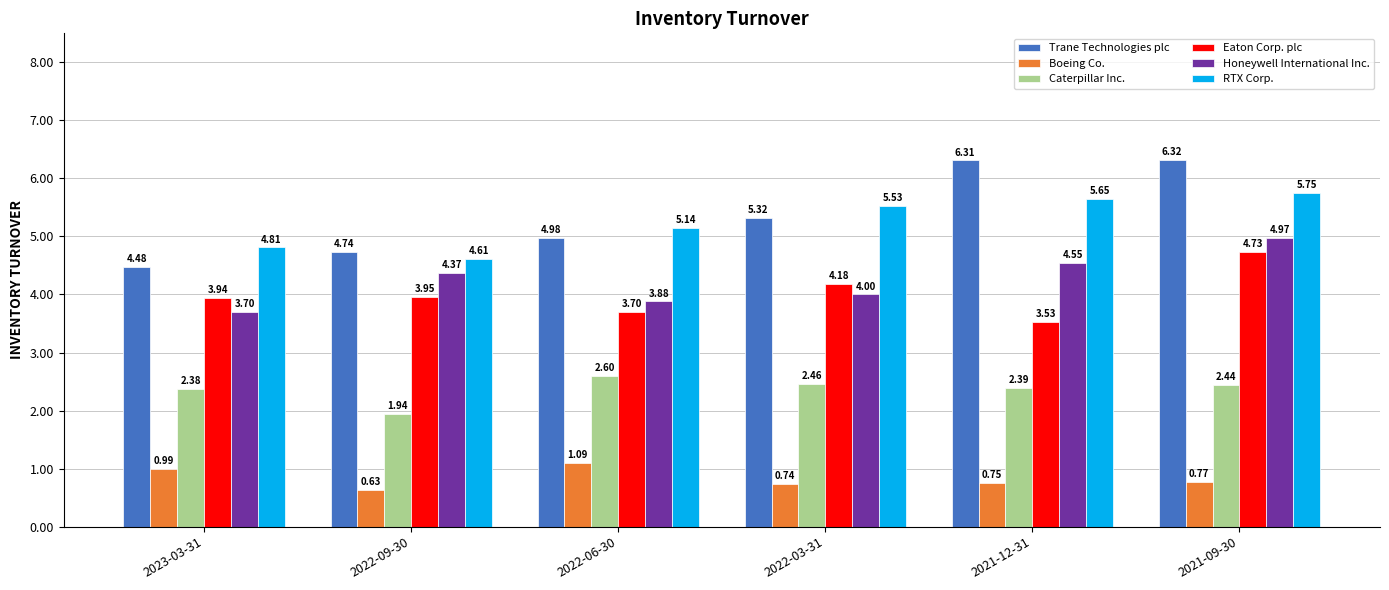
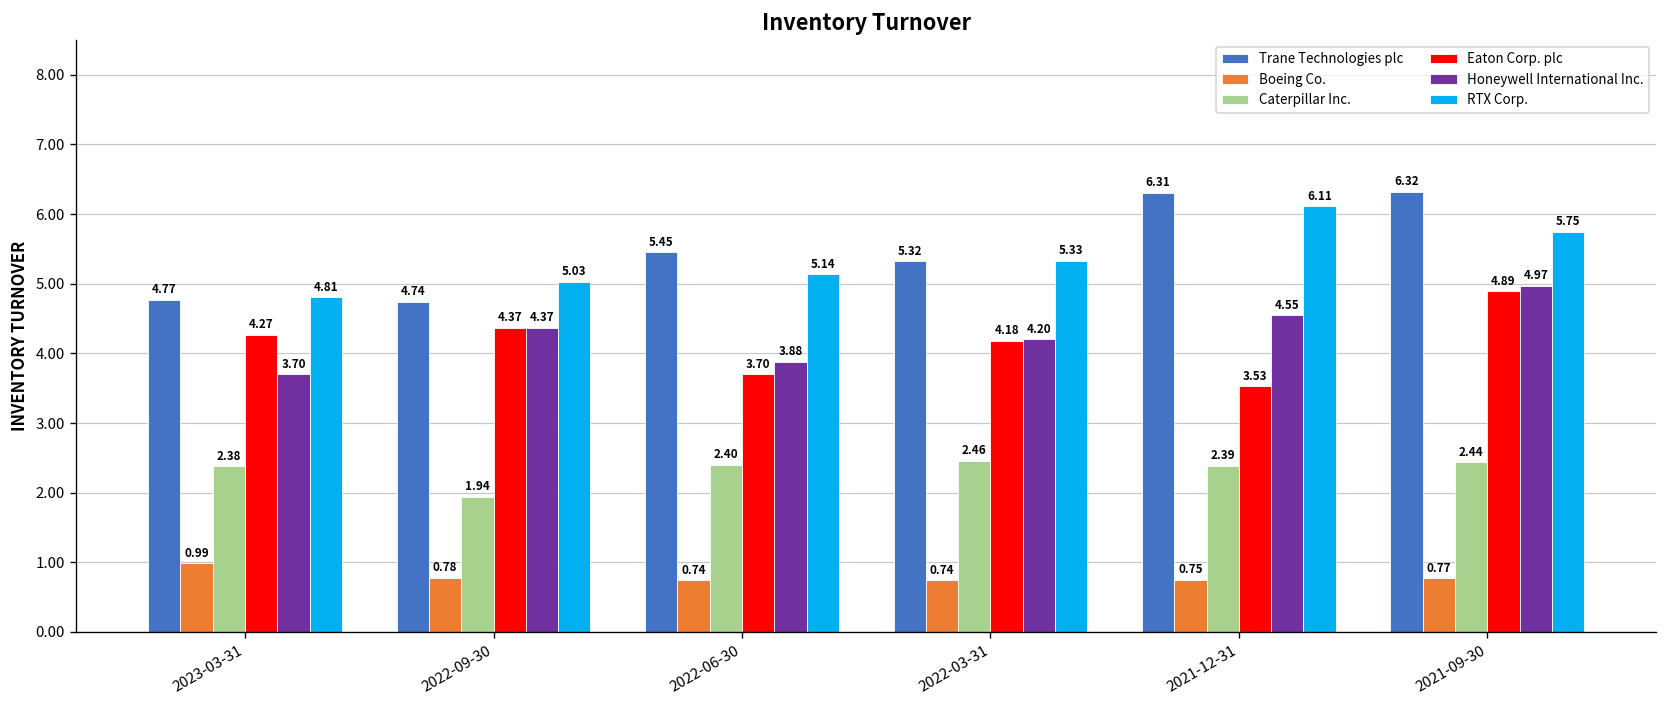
  {
    "Trane Technologies plc": {
-     "2023-03-31": 4.48,
+     "2023-03-31": 4.77,
      "2022-09-30": 4.74,
-     "2022-06-30": 4.98,
+     "2022-06-30": 5.45,
      "2022-03-31": 5.32,
      "2021-12-31": 6.31,
      "2021-09-30": 6.32
    },
    "Boeing Co.": {
      "2023-03-31": 0.99,
-     "2022-09-30": 0.63,
-     "2022-06-30": 1.09,
+     "2022-09-30": 0.78,
+     "2022-06-30": 0.74,
      "2022-03-31": 0.74,
      "2021-12-31": 0.75,
      "2021-09-30": 0.77
    },
    "Caterpillar Inc.": {
      "2023-03-31": 2.38,
      "2022-09-30": 1.94,
-     "2022-06-30": 2.60,
+     "2022-06-30": 2.40,
      "2022-03-31": 2.46,
      "2021-12-31": 2.39,
      "2021-09-30": 2.44
    },
    "Eaton Corp. plc": {
-     "2023-03-31": 3.94,
-     "2022-09-30": 3.95,
+     "2023-03-31": 4.27,
+     "2022-09-30": 4.37,
      "2022-06-30": 3.70,
      "2022-03-31": 4.18,
      "2021-12-31": 3.53,
-     "2021-09-30": 4.73
+     "2021-09-30": 4.89
    },
    "Honeywell International Inc.": {
      "2023-03-31": 3.70,
      "2022-09-30": 4.37,
      "2022-06-30": 3.88,
-     "2022-03-31": 4.00,
+     "2022-03-31": 4.20,
      "2021-12-31": 4.55,
      "2021-09-30": 4.97
    },
    "RTX Corp.": {
      "2023-03-31": 4.81,
-     "2022-09-30": 4.61,
+     "2022-09-30": 5.03,
      "2022-06-30": 5.14,
-     "2022-03-31": 5.53,
-     "2021-12-31": 5.65,
+     "2022-03-31": 5.33,
+     "2021-12-31": 6.11,
      "2021-09-30": 5.75
    }
  }
